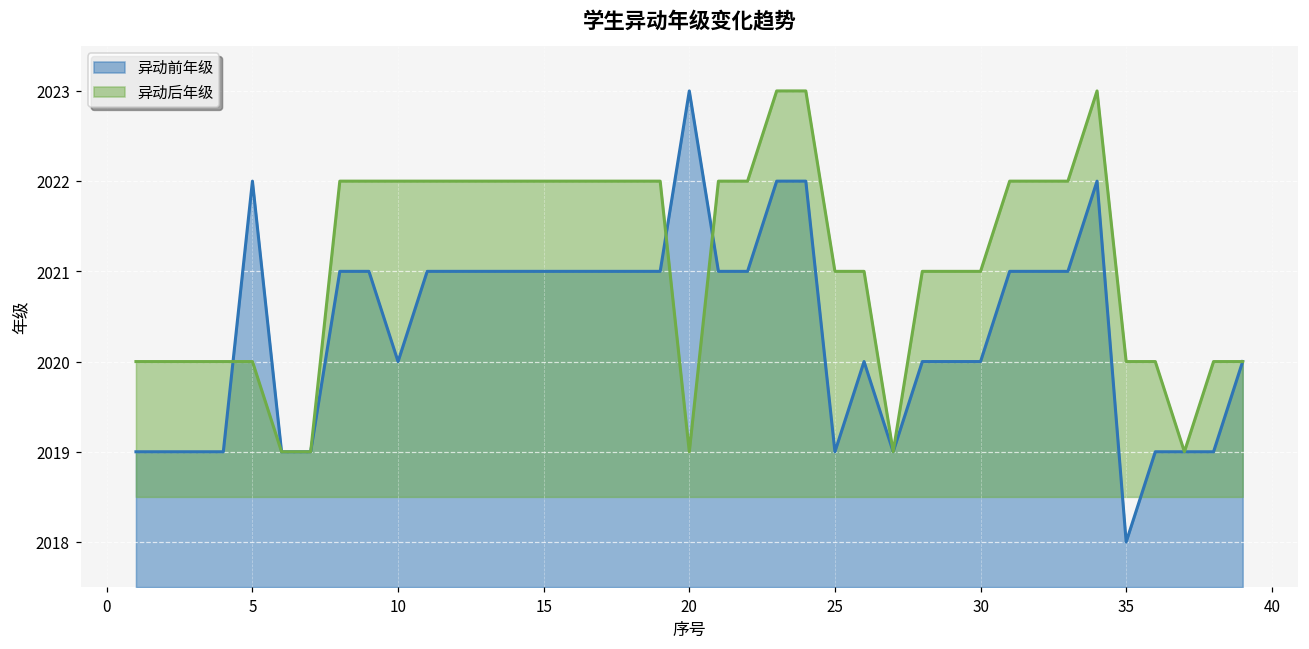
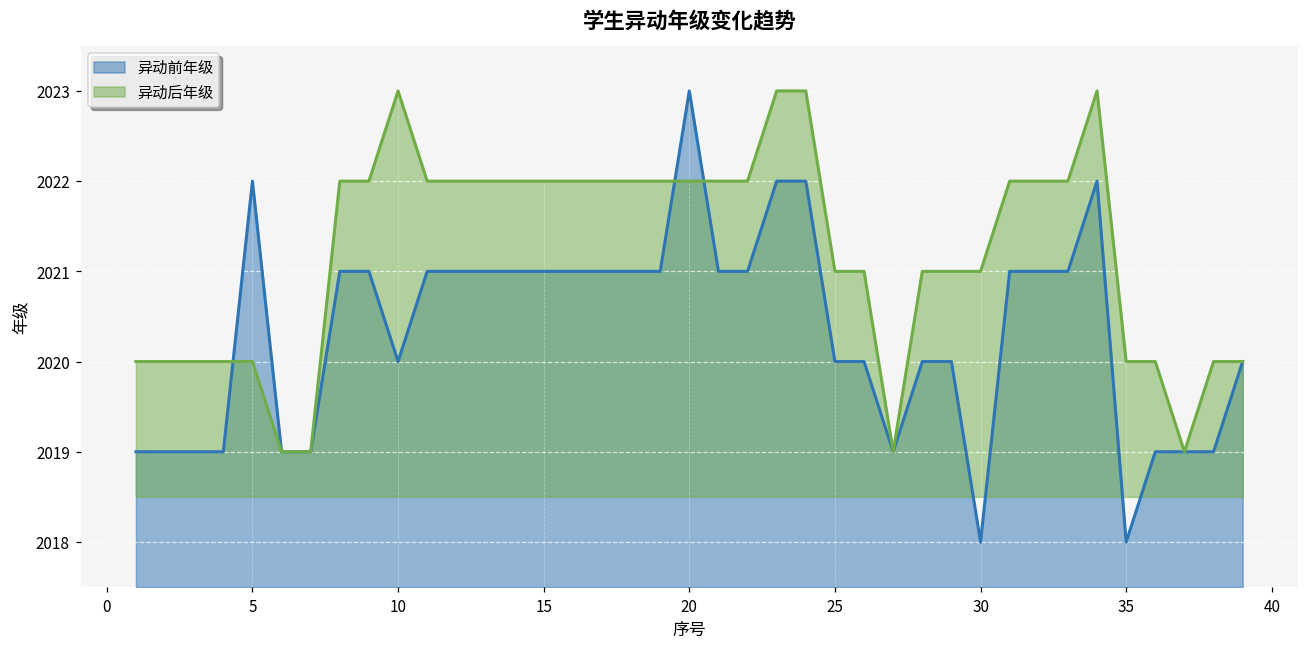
  {
    "异动前年级": {
      "5": 2022,
      "10": 2020,
      "15": 2021,
      "20": 2023,
-     "25": 2019,
-     "30": 2020,
+     "25": 2020,
+     "30": 2018,
      "35": 2018
    },
    "异动后年级": {
      "5": 2020,
-     "10": 2022,
+     "10": 2023,
      "15": 2022,
-     "20": 2019,
+     "20": 2022,
      "25": 2021,
      "30": 2021,
      "35": 2020
    }
  }
